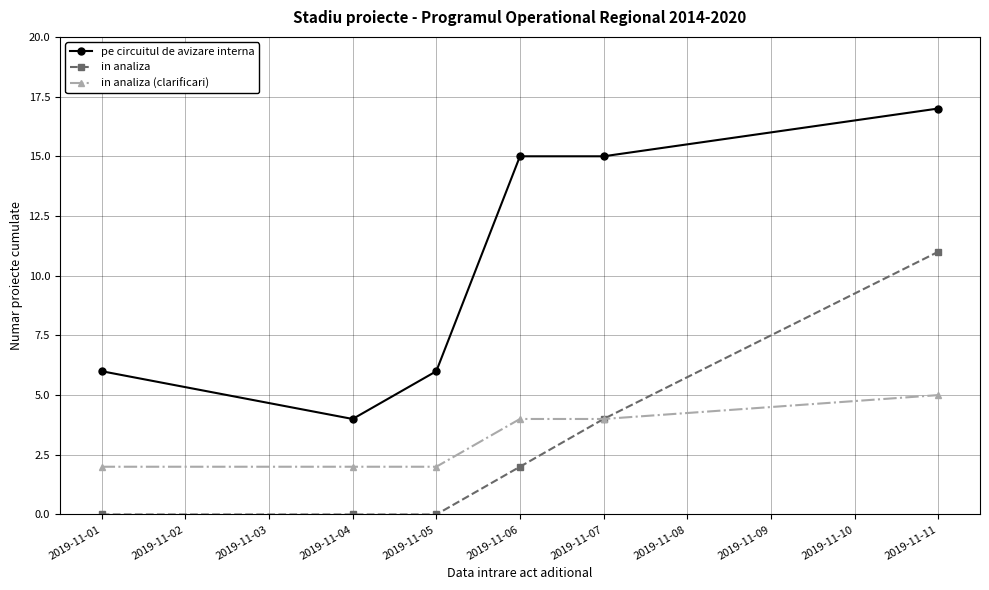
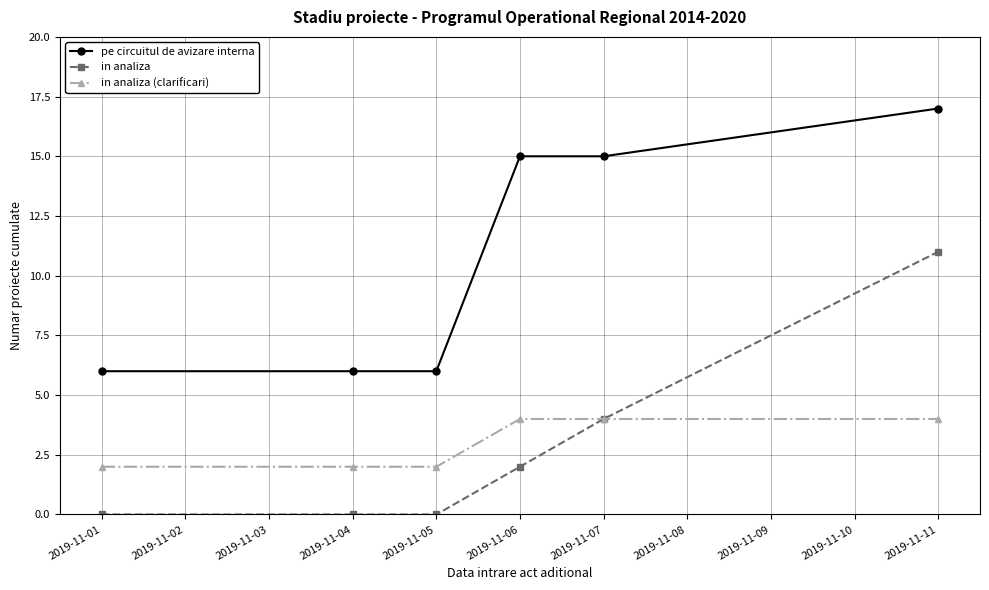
  {
    "pe circuitul de avizare interna": {
      "2019-11-01": 6,
-     "2019-11-04": 4,
+     "2019-11-04": 6,
      "2019-11-05": 6,
      "2019-11-06": 15,
      "2019-11-07": 15,
      "2019-11-11": 17
    },
    "in analiza": {
      "2019-11-01": 0,
      "2019-11-04": 0,
      "2019-11-05": 0,
      "2019-11-06": 2,
      "2019-11-11": 11
    },
    "in analiza (clarificari)": {
      "2019-11-01": 2,
      "2019-11-04": 2,
      "2019-11-05": 2,
      "2019-11-06": 4,
-     "2019-11-11": 5
+     "2019-11-11": 4
    }
  }
